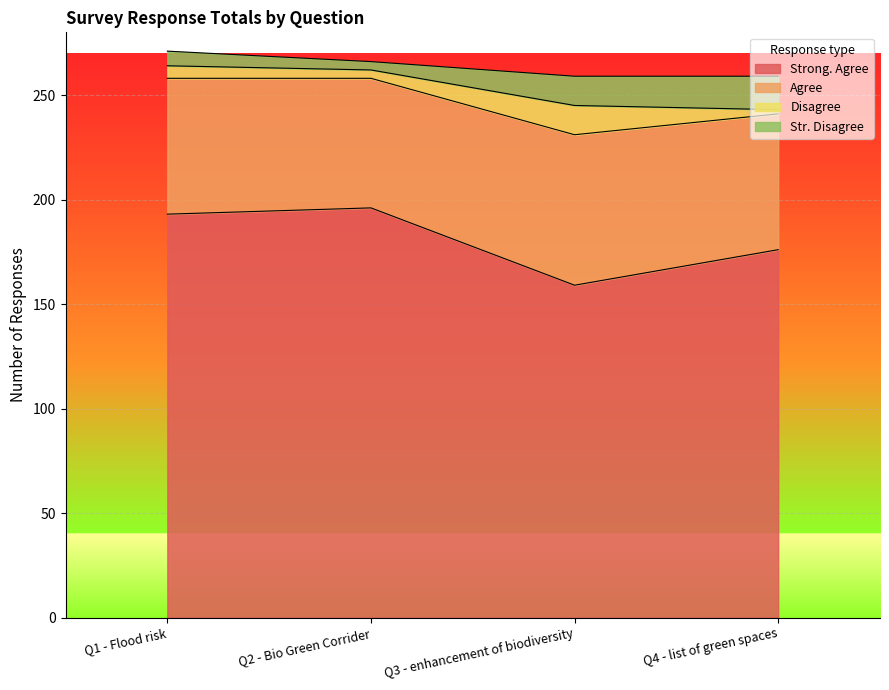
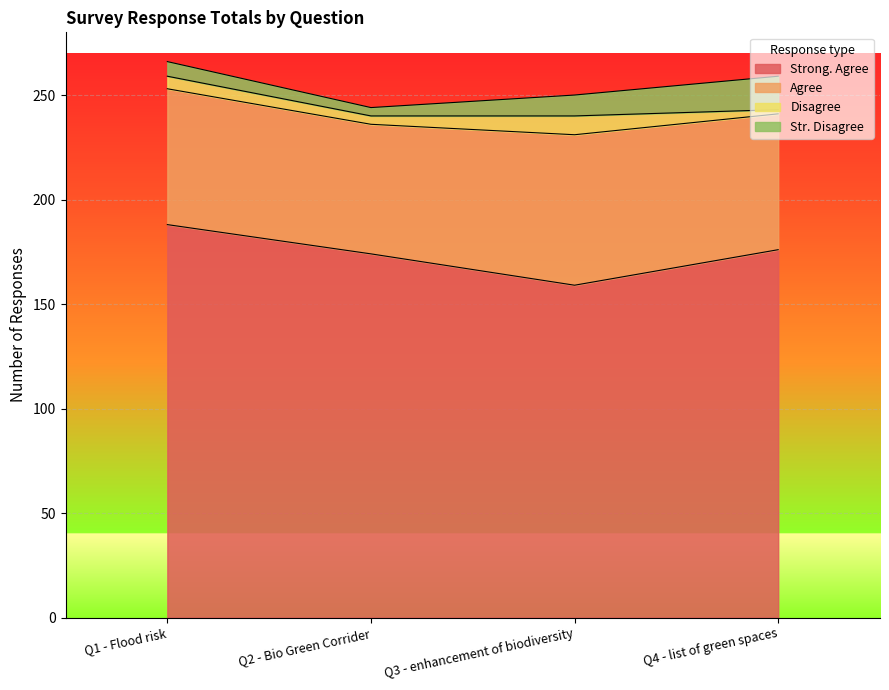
  {
    "Strong. Agree": {
-     "Q1 - Flood risk": 193,
-     "Q2 - Bio Green Corrider": 196,
+     "Q1 - Flood risk": 188,
+     "Q2 - Bio Green Corrider": 174,
      "Q3 - enhancement of biodiversity": 159,
      "Q4 - list of green spaces": 176
    },
    "Agree": {
      "Q1 - Flood risk": 65,
      "Q2 - Bio Green Corrider": 62,
      "Q3 - enhancement of biodiversity": 72
    },
    "Disagree": {
      "Q1 - Flood risk": 6,
      "Q2 - Bio Green Corrider": 4,
-     "Q3 - enhancement of biodiversity": 14
+     "Q3 - enhancement of biodiversity": 9
    },
    "Str. Disagree": {
      "Q1 - Flood risk": 7,
      "Q2 - Bio Green Corrider": 4,
-     "Q3 - enhancement of biodiversity": 14
+     "Q3 - enhancement of biodiversity": 10
    }
  }
